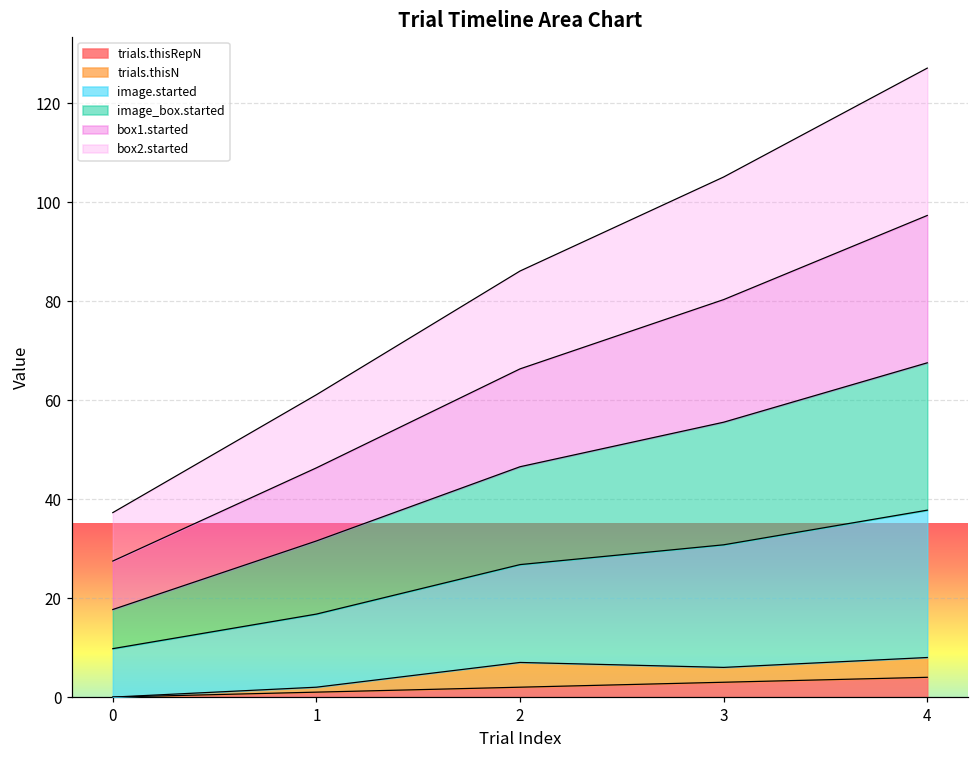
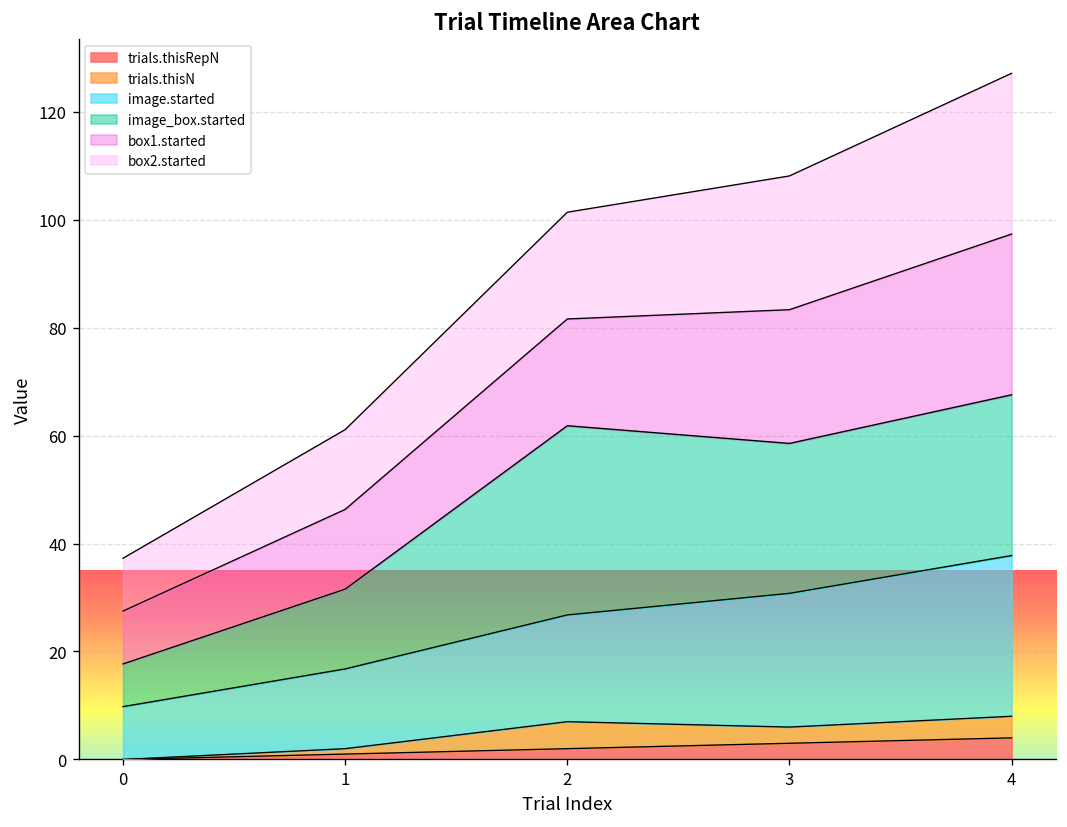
  {
    "trials.thisRepN": {
      "1": 1,
      "2": 2,
      "3": 3,
      "4": 4
    },
    "trials.thisN": {
      "1": 1,
      "2": 5,
      "3": 3,
      "4": 4
    },
    "image.started": {
      "0": 10,
      "1": 15,
      "2": 20,
      "3": 25,
      "4": 30
    },
    "image_box.started": {
      "0": 8,
      "1": 15,
-     "2": 20,
-     "3": 25,
+     "2": 35,
+     "3": 28,
      "4": 30
    }
  }
